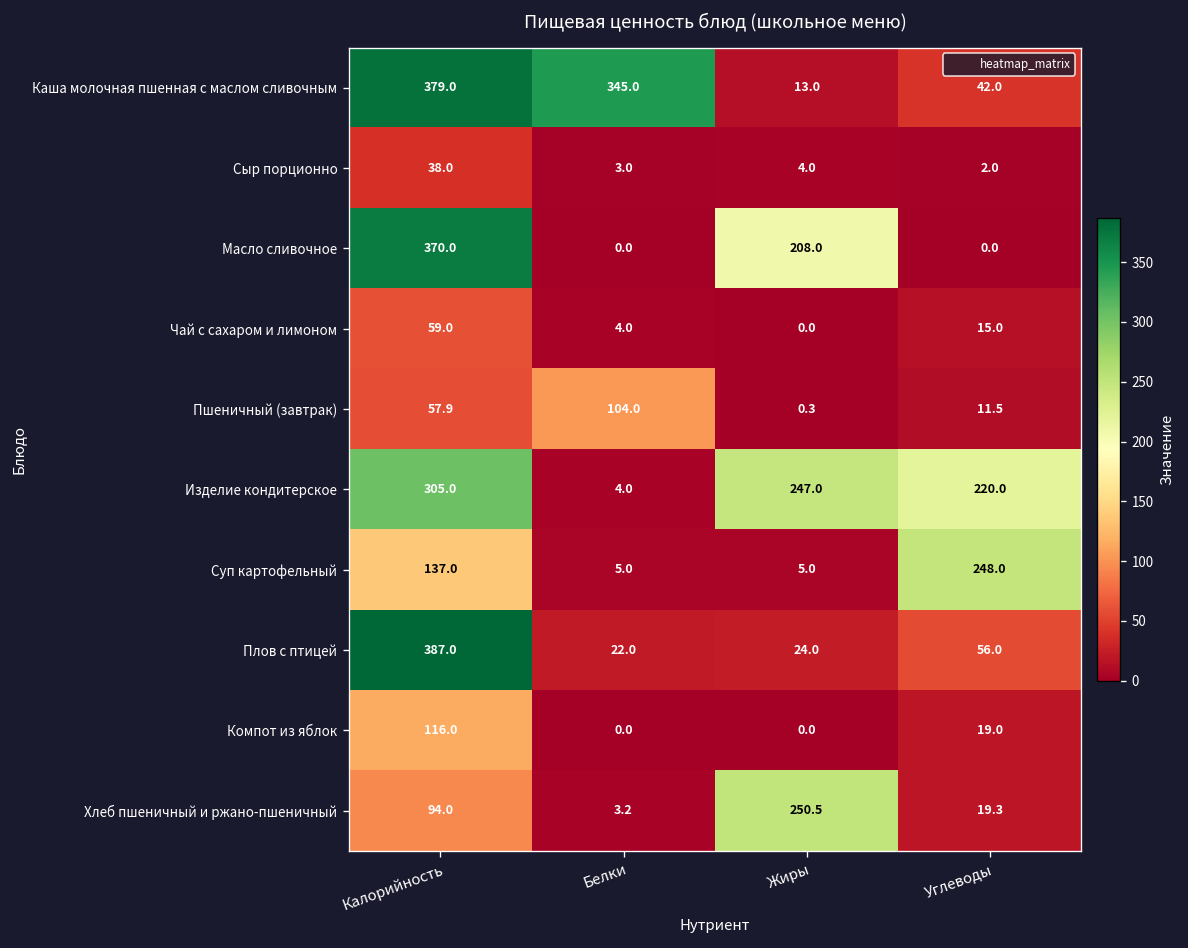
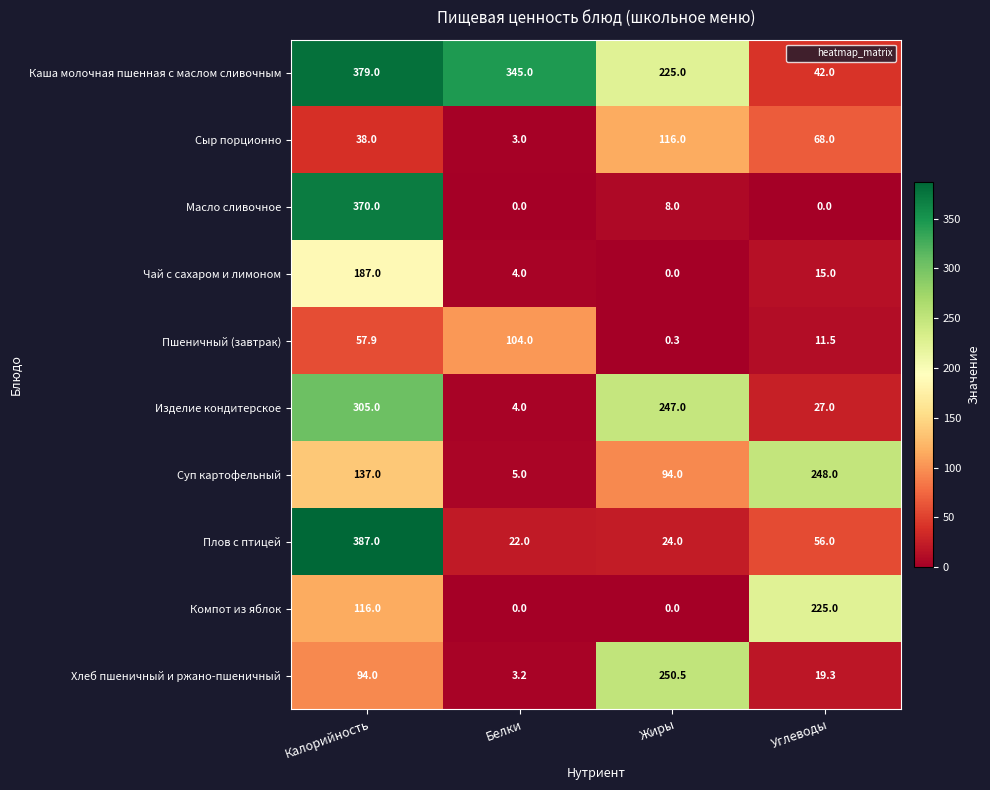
  {
    "Каша молочная пшенная с маслом сливочным": {
      "Калорийность": 379.0,
      "Белки": 345.0,
-     "Жиры": 13.0,
+     "Жиры": 225.0,
      "Углеводы": 42.0
    },
    "Сыр порционно": {
      "Калорийность": 38.0,
      "Белки": 3.0,
-     "Жиры": 4.0,
-     "Углеводы": 2.0
+     "Жиры": 116.0,
+     "Углеводы": 68.0
    },
    "Масло сливочное": {
      "Калорийность": 370.0,
      "Белки": 0.0,
-     "Жиры": 208.0,
+     "Жиры": 8.0,
      "Углеводы": 0.0
    },
    "Чай с сахаром и лимоном": {
-     "Калорийность": 59.0,
+     "Калорийность": 187.0,
      "Белки": 4.0,
      "Жиры": 0.0,
      "Углеводы": 15.0
    },
    "Пшеничный (завтрак)": {
      "Калорийность": 57.9,
      "Белки": 104.0,
      "Жиры": 0.3,
      "Углеводы": 11.5
    },
    "Изделие кондитерское": {
      "Калорийность": 305.0,
      "Белки": 4.0,
      "Жиры": 247.0,
-     "Углеводы": 220.0
+     "Углеводы": 27.0
    },
    "Суп картофельный": {
      "Калорийность": 137.0,
      "Белки": 5.0,
-     "Жиры": 5.0,
+     "Жиры": 94.0,
      "Углеводы": 248.0
    },
    "Плов с птицей": {
      "Калорийность": 387.0,
      "Белки": 22.0,
      "Жиры": 24.0,
      "Углеводы": 56.0
    },
    "Компот из яблок": {
      "Калорийность": 116.0,
      "Белки": 0.0,
      "Жиры": 0.0,
-     "Углеводы": 19.0
+     "Углеводы": 225.0
    },
    "Хлеб пшеничный и ржано-пшеничный": {
      "Калорийность": 94.0,
      "Белки": 3.2,
      "Жиры": 250.5,
      "Углеводы": 19.3
    }
  }
